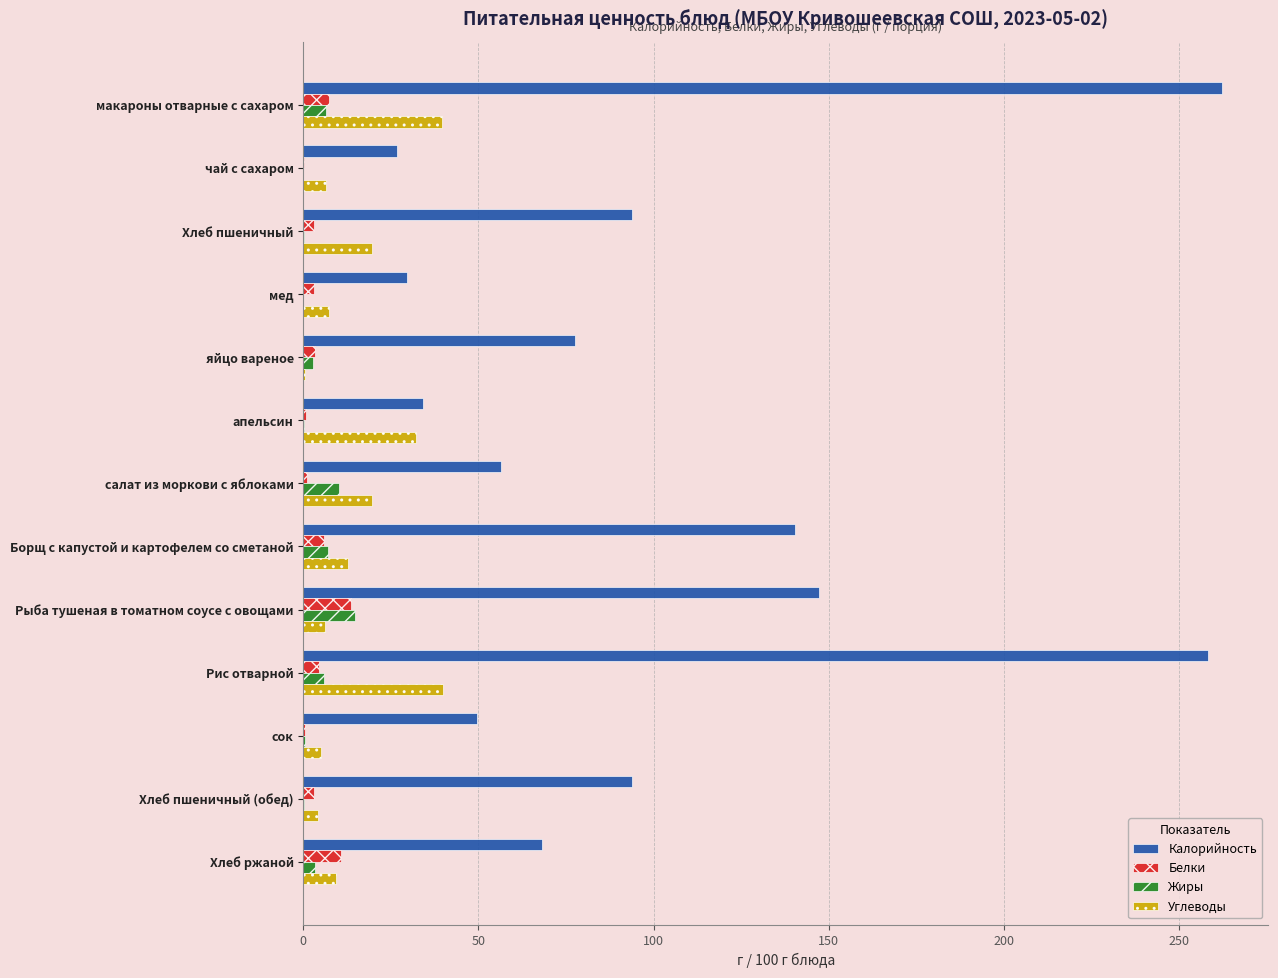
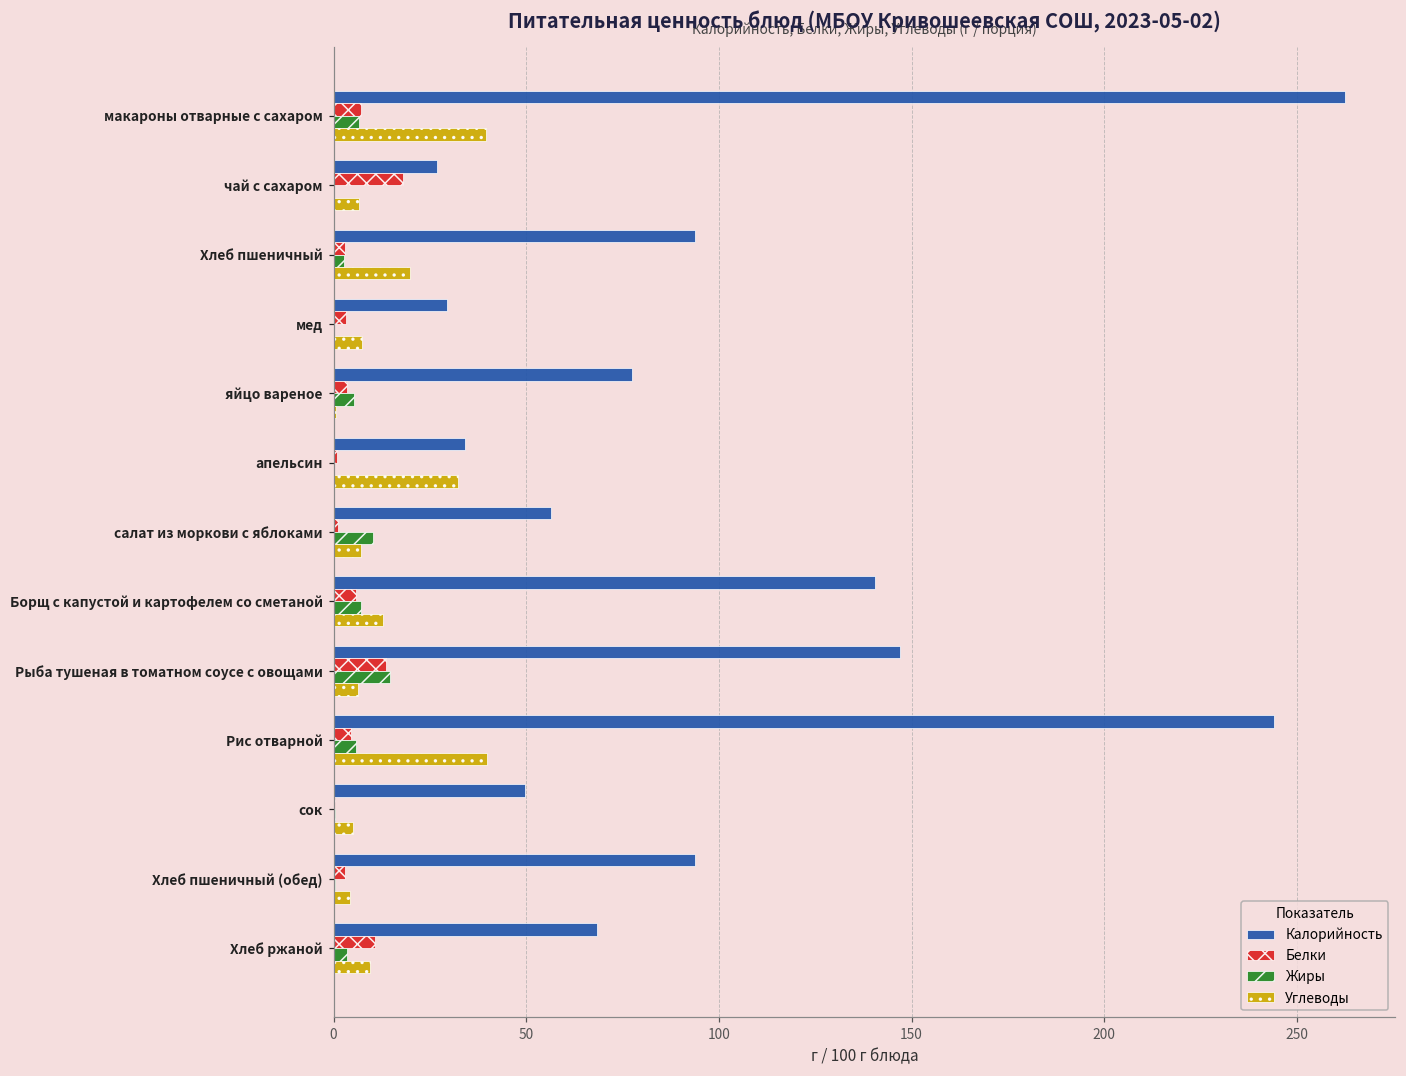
  {
    "Калорийность": {
      "макароны отварные с сахаром": 262,
      "чай с сахаром": 27,
      "Хлеб пшеничный": 94,
      "мед": 30,
      "яйцо вареное": 78,
      "апельсин": 34,
      "салат из моркови с яблоками": 56,
      "Борщ с капустой и картофелем со сметаной": 141,
      "Рыба тушеная в томатном соусе с овощами": 147,
-     "Рис отварной": 258,
+     "Рис отварной": 244,
      "сок": 50,
      "Хлеб пшеничный (обед)": 94,
      "Хлеб ржаной": 68
    },
    "Белки": {
      "макароны отварные с сахаром": 7,
-     "чай с сахаром": 0,
+     "чай с сахаром": 18,
      "Хлеб пшеничный": 3,
      "мед": 3,
      "яйцо вареное": 3,
      "апельсин": 1,
      "салат из моркови с яблоками": 1,
      "Борщ с капустой и картофелем со сметаной": 6,
      "Рыба тушеная в томатном соусе с овощами": 14,
      "Рис отварной": 4,
      "Хлеб пшеничный (обед)": 3,
      "Хлеб ржаной": 11
    },
    "Жиры": {
      "макароны отварные с сахаром": 7,
      "чай с сахаром": 0,
-     "Хлеб пшеничный": 0,
+     "Хлеб пшеничный": 3,
      "мед": 0,
-     "яйцо вареное": 3,
+     "яйцо вареное": 5,
      "салат из моркови с яблоками": 10,
      "Борщ с капустой и картофелем со сметаной": 7,
      "Рыба тушеная в томатном соусе с овощами": 15,
      "Рис отварной": 6,
      "Хлеб ржаной": 3
    },
    "Углеводы": {
      "макароны отварные с сахаром": 40,
      "чай с сахаром": 7,
      "Хлеб пшеничный": 20,
      "мед": 7,
      "апельсин": 32,
-     "салат из моркови с яблоками": 20,
+     "салат из моркови с яблоками": 7,
      "Борщ с капустой и картофелем со сметаной": 13,
      "Рыба тушеная в томатном соусе с овощами": 6,
      "Рис отварной": 40,
      "сок": 5,
      "Хлеб пшеничный (обед)": 4,
      "Хлеб ржаной": 9
    }
  }
